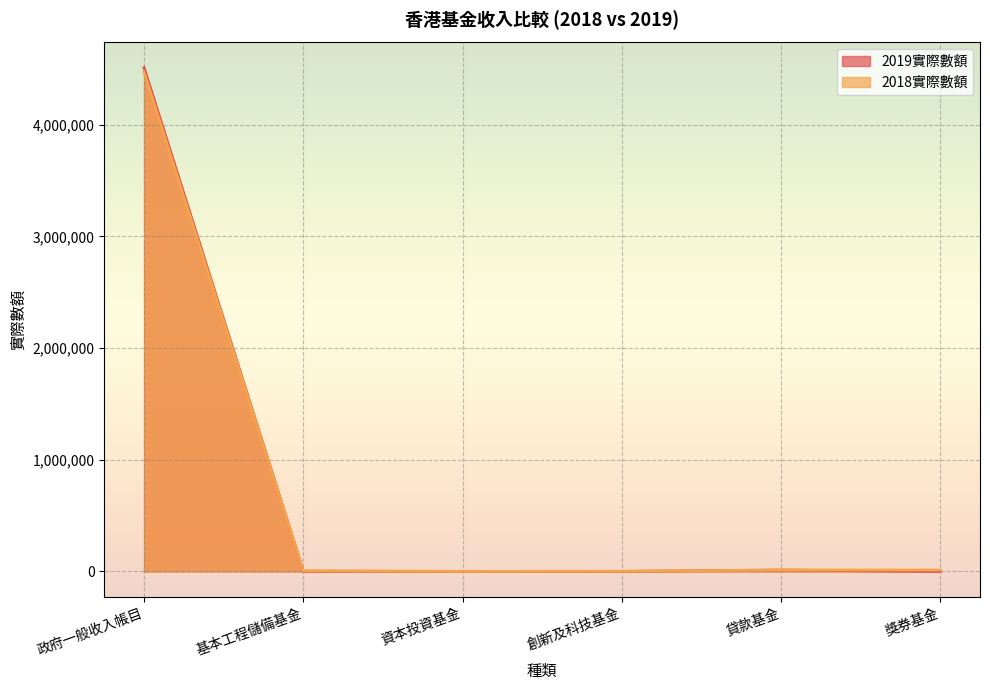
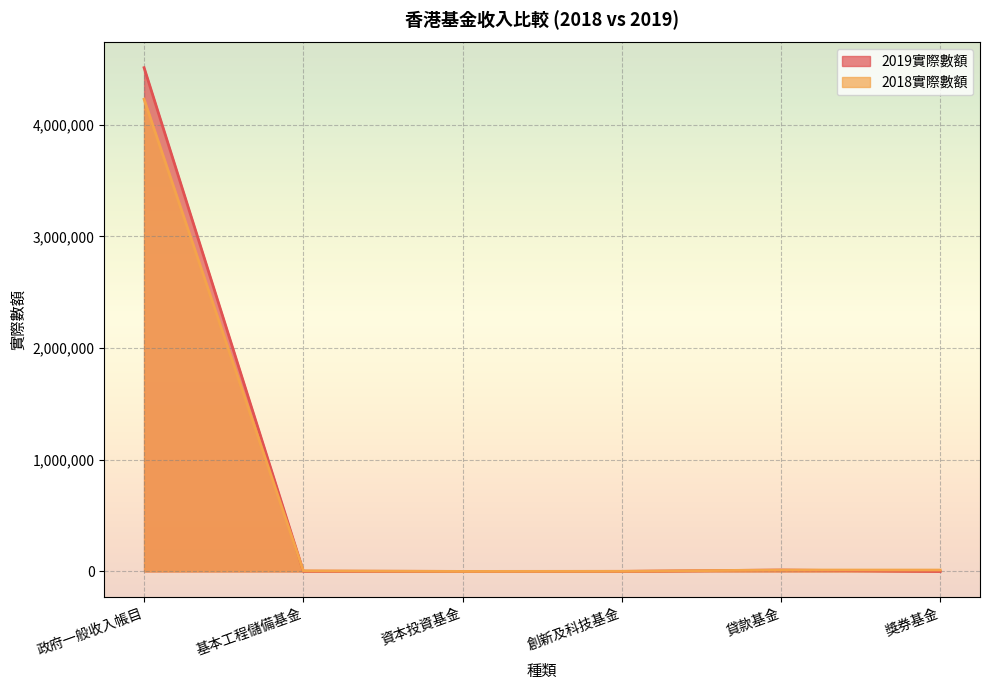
  {
    "2019實際數額": {
      "政府一般收入帳目": "4,510,000"
    },
    "2018實際數額": {
-     "政府一般收入帳目": "4,470,000"
+     "政府一般收入帳目": "4,230,000"
    }
  }
